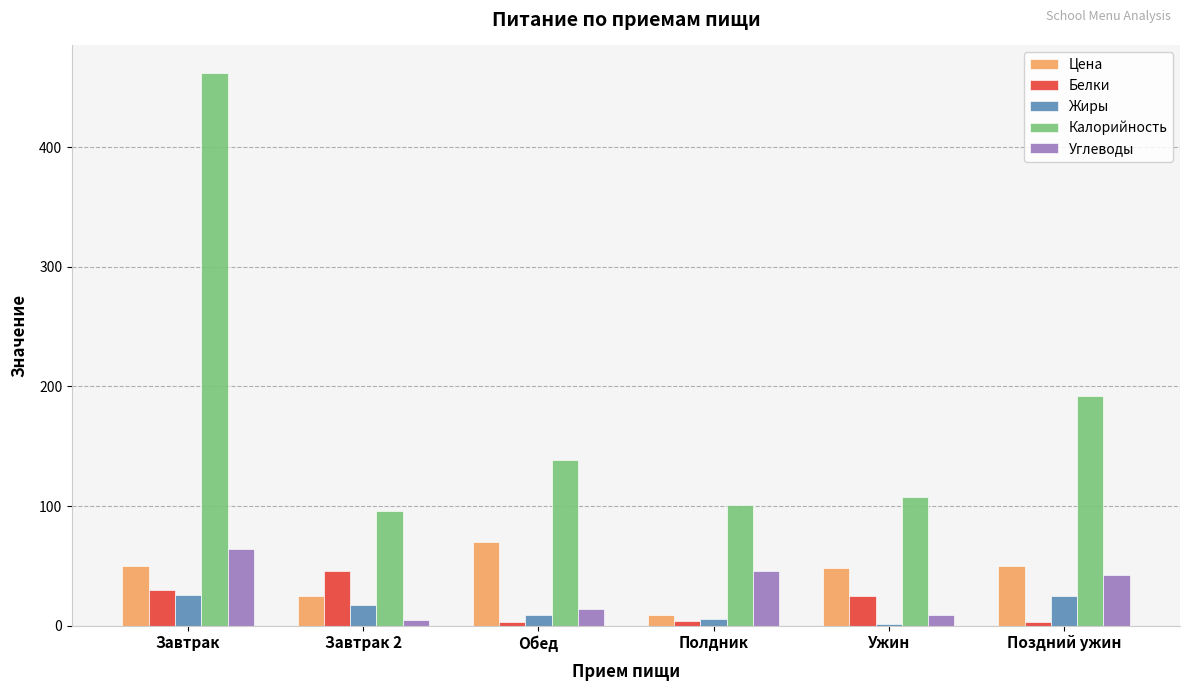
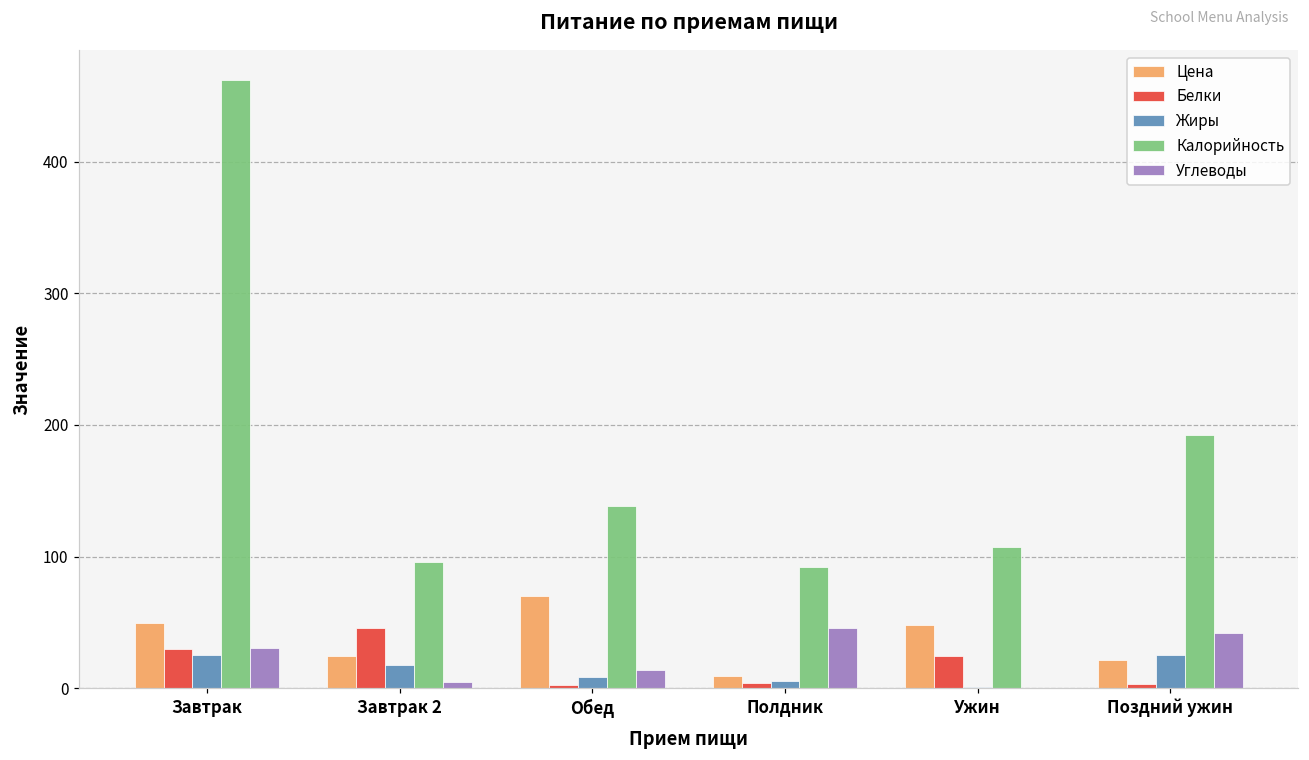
  {
    "Цена": {
      "Завтрак": 50,
      "Завтрак 2": 25,
      "Обед": 70,
      "Полдник": 9,
      "Ужин": 48,
-     "Поздний ужин": 50
+     "Поздний ужин": 21
    },
    "Белки": {
      "Завтрак": 30,
      "Завтрак 2": 46,
      "Обед": 3,
      "Полдник": 4,
      "Ужин": 25,
      "Поздний ужин": 3
    },
    "Жиры": {
      "Завтрак": 26,
      "Завтрак 2": 17,
      "Обед": 9,
      "Полдник": 6,
      "Поздний ужин": 25
    },
    "Калорийность": {
      "Завтрак": 462,
      "Завтрак 2": 96,
      "Обед": 139,
-     "Полдник": 101,
+     "Полдник": 92,
      "Ужин": 107,
      "Поздний ужин": 192
    },
    "Углеводы": {
-     "Завтрак": 64,
+     "Завтрак": 31,
      "Завтрак 2": 5,
      "Обед": 14,
      "Полдник": 46,
-     "Ужин": 9,
+     "Ужин": 0,
      "Поздний ужин": 42
    }
  }
